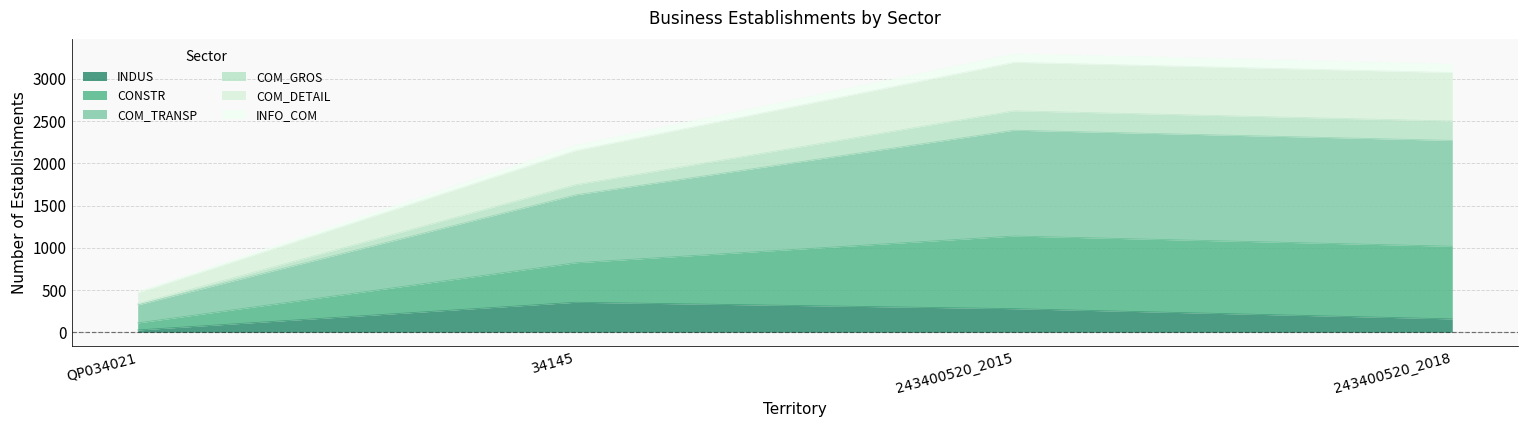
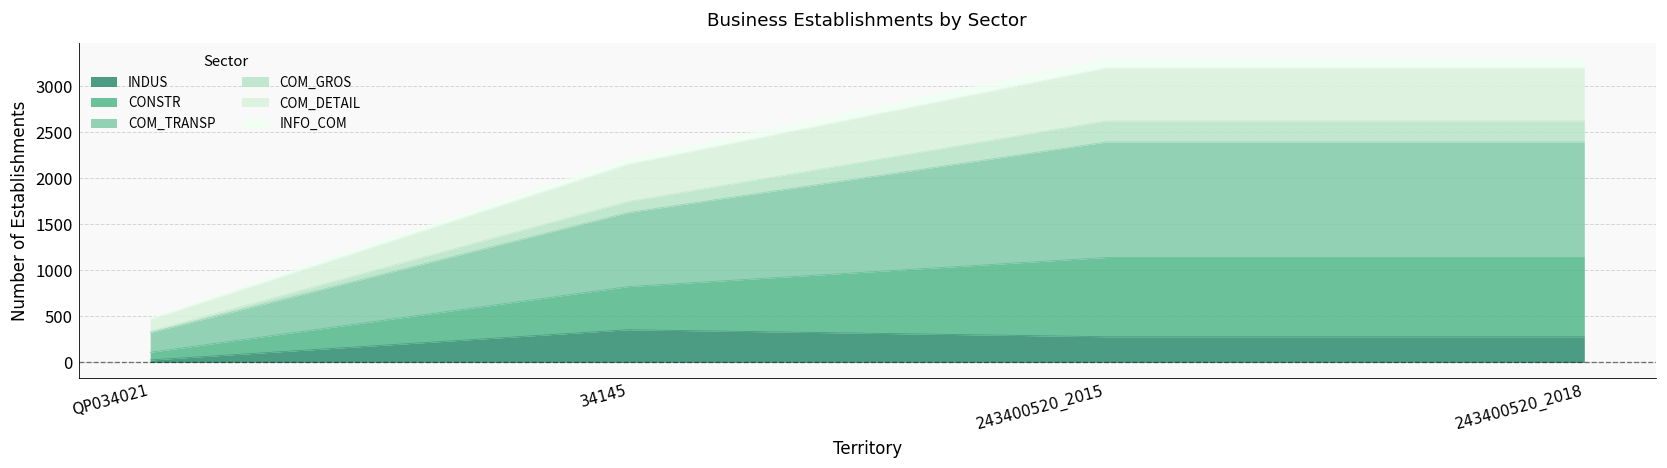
  {
    "INDUS": {
      "QP034021": 0,
      "34145": 400,
      "243400520_2015": 300,
-     "243400520_2018": 200
+     "243400520_2018": 300
    }
  }
